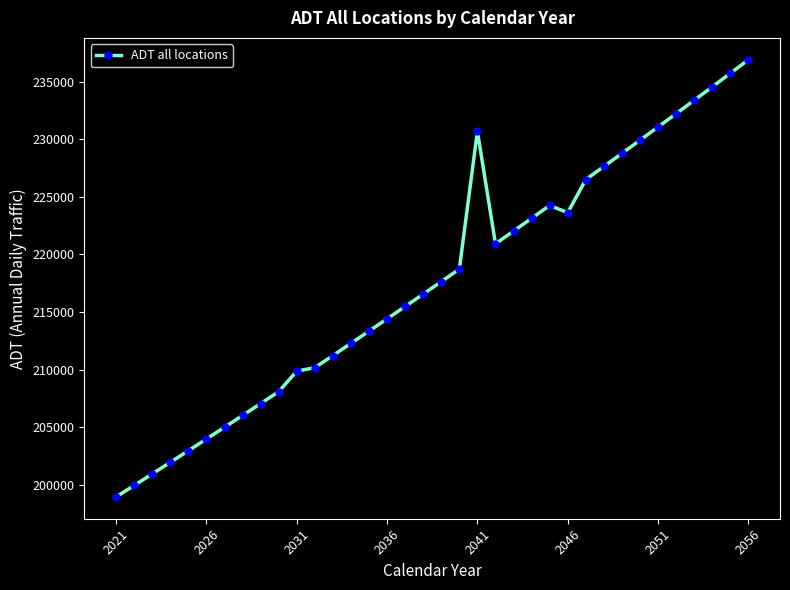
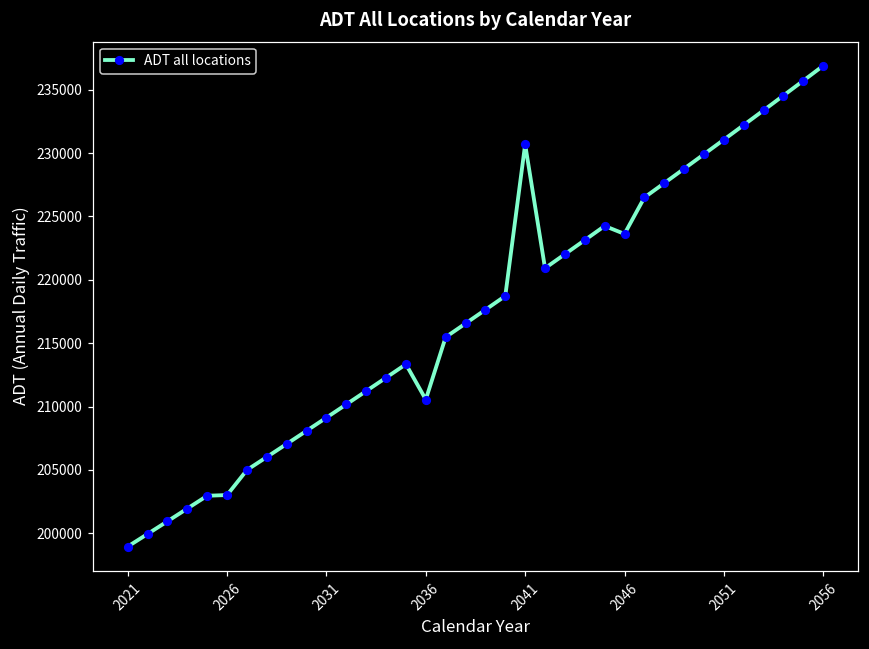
  {
    "2021": 198900,
-   "2026": 204000,
-   "2031": 209900,
-   "2036": 214400,
+   "2026": 203000,
+   "2031": 209100,
+   "2036": 210600,
    "2041": 230700,
    "2046": 223600,
    "2051": 231100,
    "2056": 236900
  }
